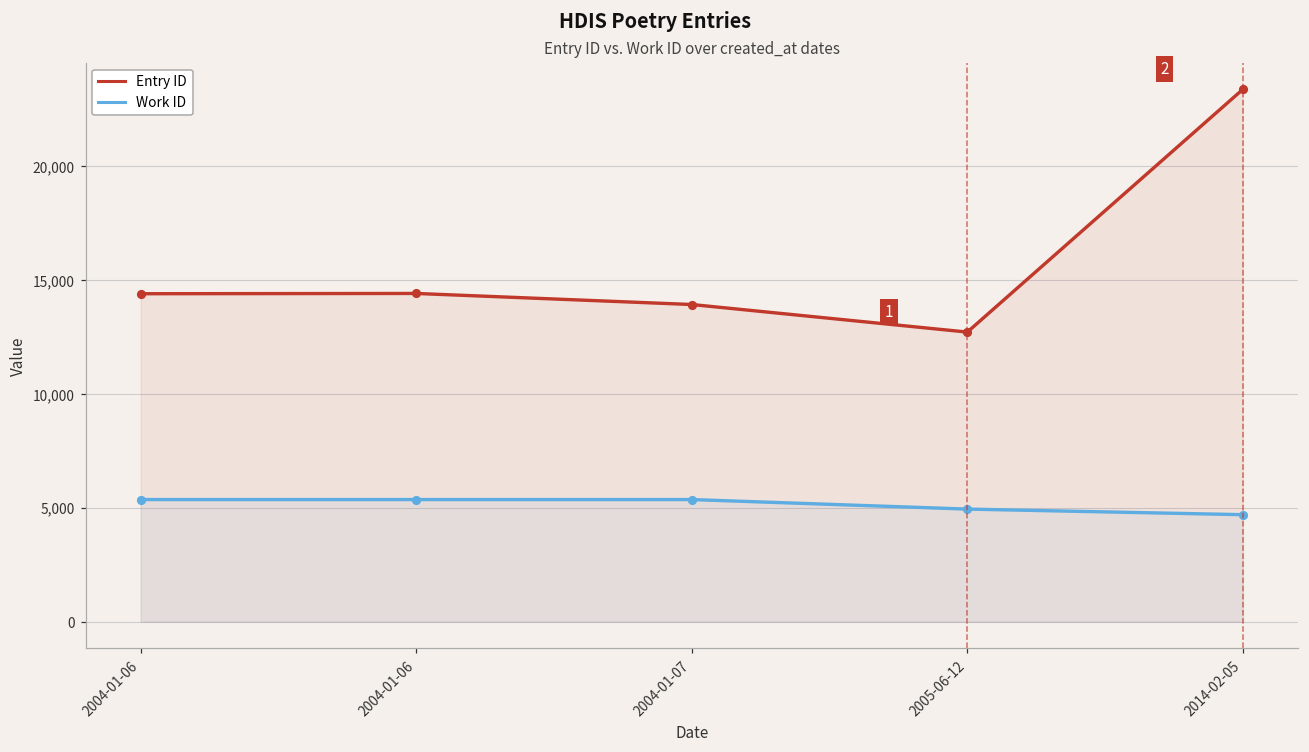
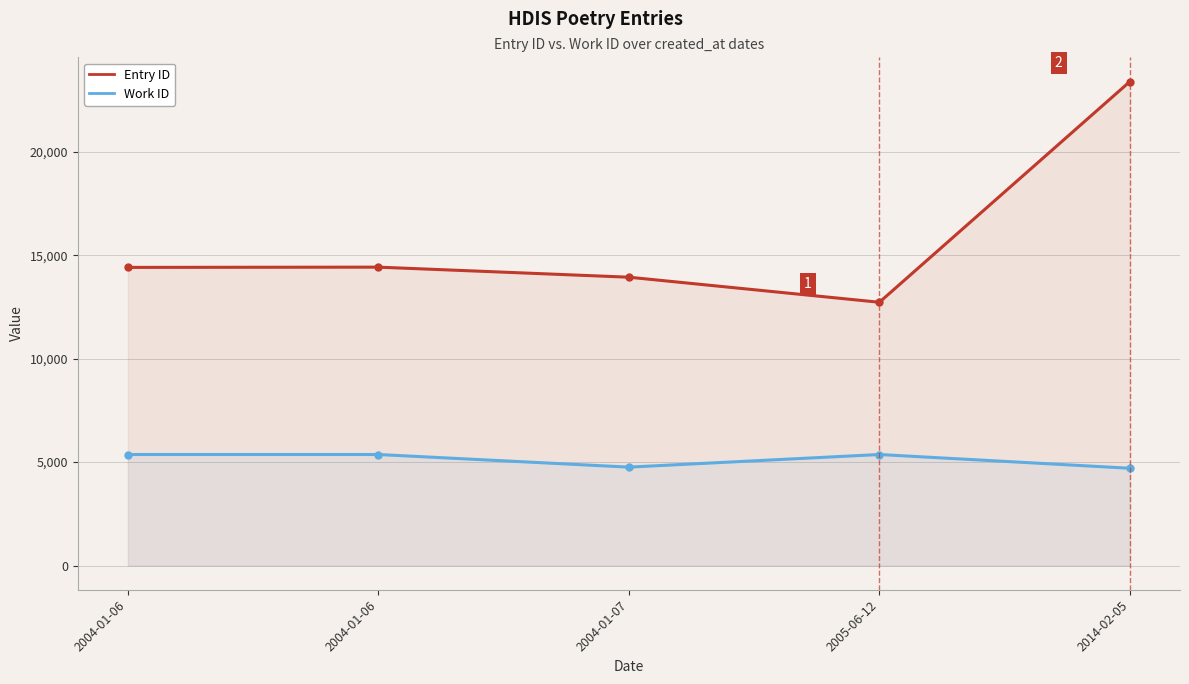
  {
    "Entry ID": {
      "2004-01-07": "13,900",
      "2005-06-12": "12,700",
      "2014-02-05": "23,400"
    },
    "Work ID": {
-     "2004-01-07": "5,400",
-     "2005-06-12": "4,900",
+     "2004-01-07": "4,800",
+     "2005-06-12": "5,400",
      "2014-02-05": "4,700"
    }
  }
